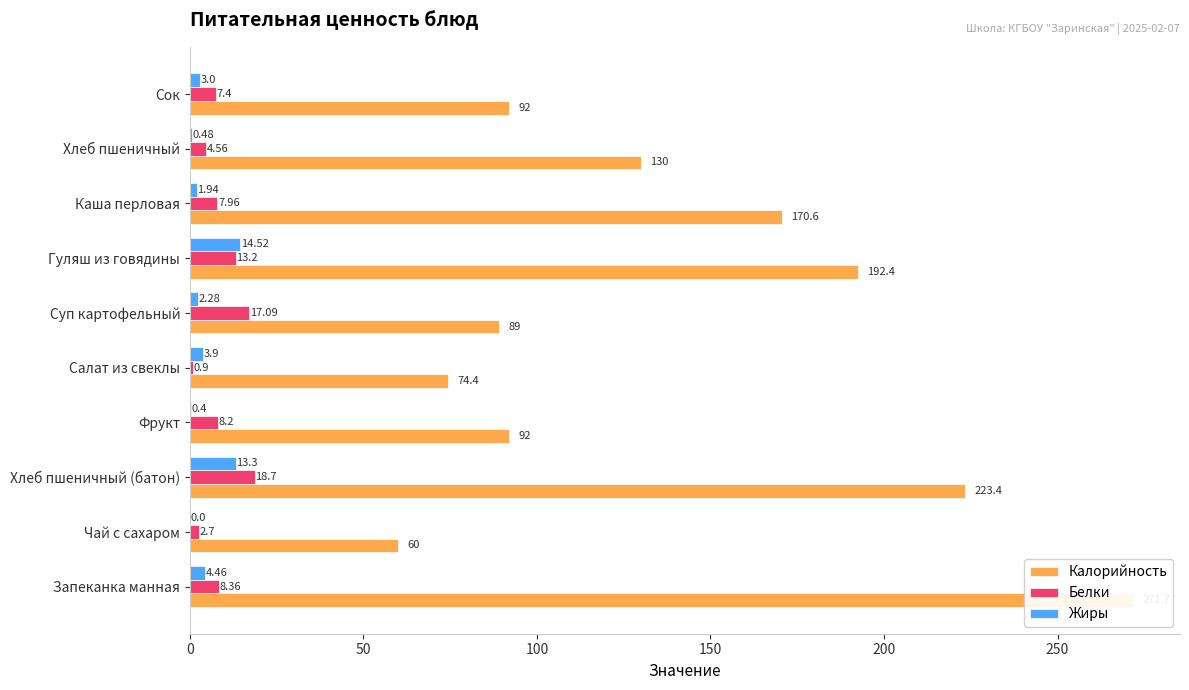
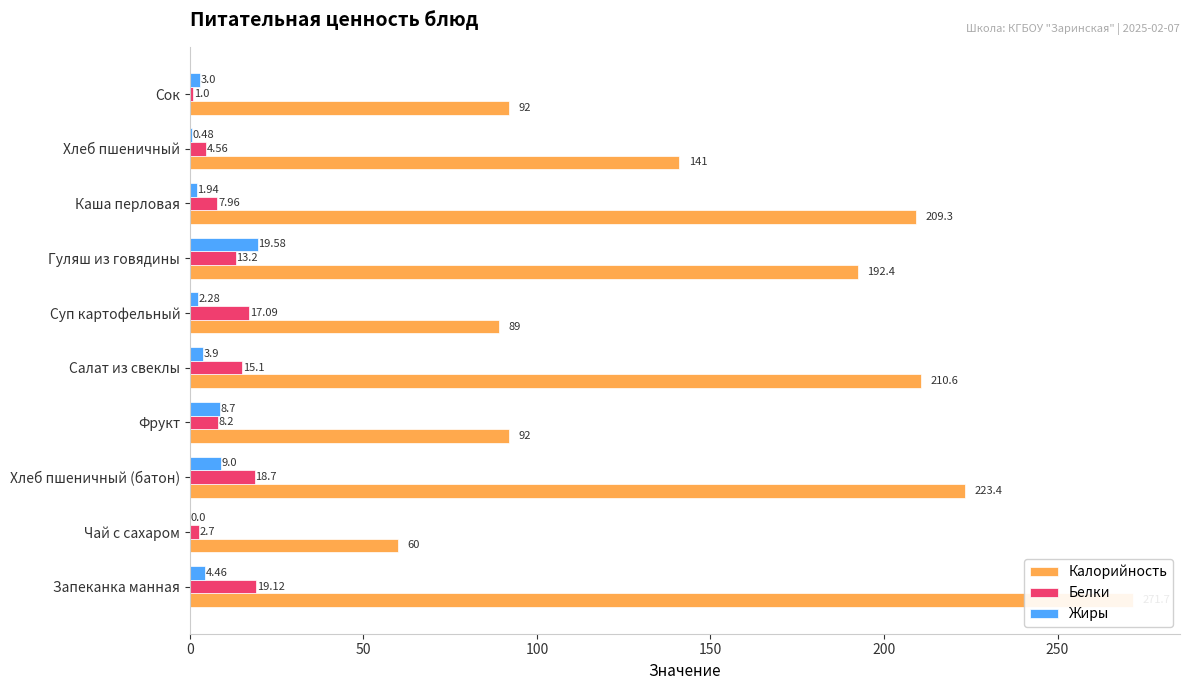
  {
    "Калорийность": {
      "Сок": 92,
-     "Хлеб пшеничный": 130,
-     "Каша перловая": 170.6,
+     "Хлеб пшеничный": 141,
+     "Каша перловая": 209.3,
      "Гуляш из говядины": 192.4,
      "Суп картофельный": 89,
-     "Салат из свеклы": 74.4,
+     "Салат из свеклы": 210.6,
      "Фрукт": 92,
      "Хлеб пшеничный (батон)": 223.4,
      "Чай с сахаром": 60
    },
    "Белки": {
-     "Сок": 7.4,
+     "Сок": 1.0,
      "Хлеб пшеничный": 4.56,
      "Каша перловая": 7.96,
      "Гуляш из говядины": 13.2,
      "Суп картофельный": 17.09,
-     "Салат из свеклы": 0.9,
+     "Салат из свеклы": 15.1,
      "Фрукт": 8.2,
      "Хлеб пшеничный (батон)": 18.7,
      "Чай с сахаром": 2.7,
-     "Запеканка манная": 8.36
+     "Запеканка манная": 19.12
    },
    "Жиры": {
      "Сок": 3.0,
      "Хлеб пшеничный": 0.48,
      "Каша перловая": 1.94,
-     "Гуляш из говядины": 14.52,
+     "Гуляш из говядины": 19.58,
      "Суп картофельный": 2.28,
      "Салат из свеклы": 3.9,
-     "Фрукт": 0.4,
-     "Хлеб пшеничный (батон)": 13.3,
+     "Фрукт": 8.7,
+     "Хлеб пшеничный (батон)": 9.0,
      "Чай с сахаром": 0.0,
      "Запеканка манная": 4.46
    }
  }
